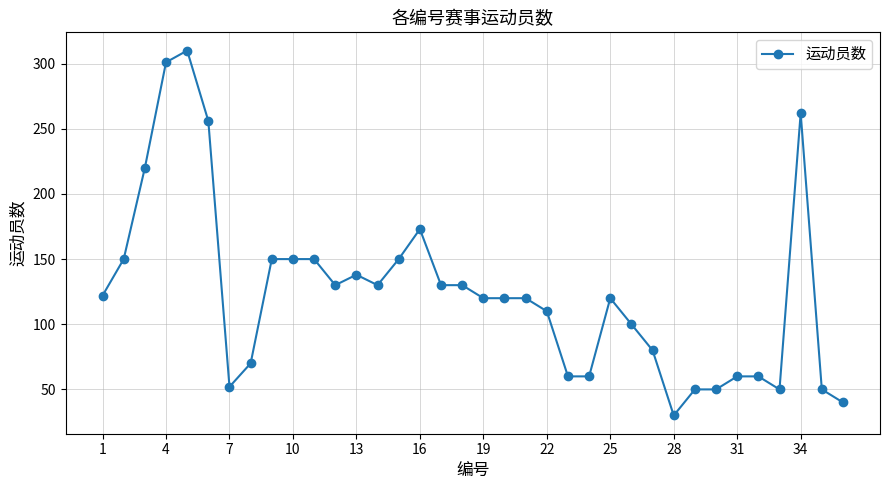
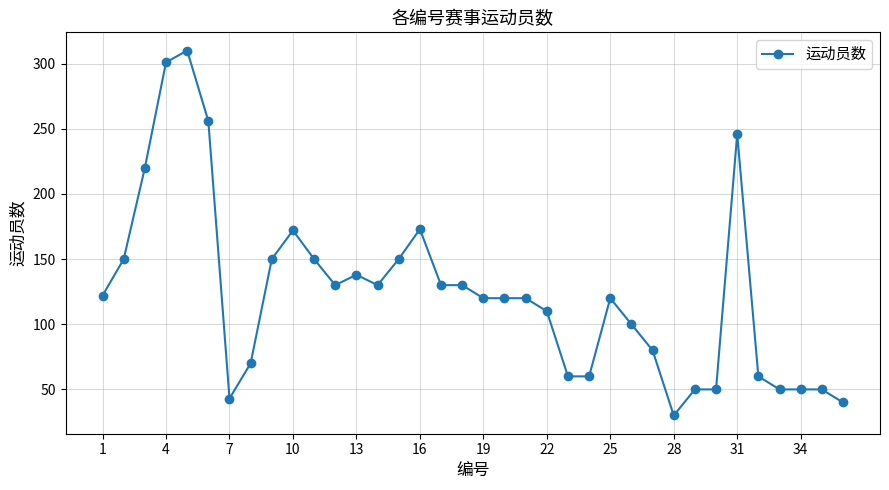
  {
    "1": 122,
    "4": 301,
-   "7": 52,
-   "10": 150,
+   "7": 43,
+   "10": 172,
    "13": 138,
    "16": 173,
    "19": 120,
    "22": 110,
    "25": 120,
    "28": 30,
-   "31": 60,
-   "34": 262
+   "31": 246,
+   "34": 50
  }
